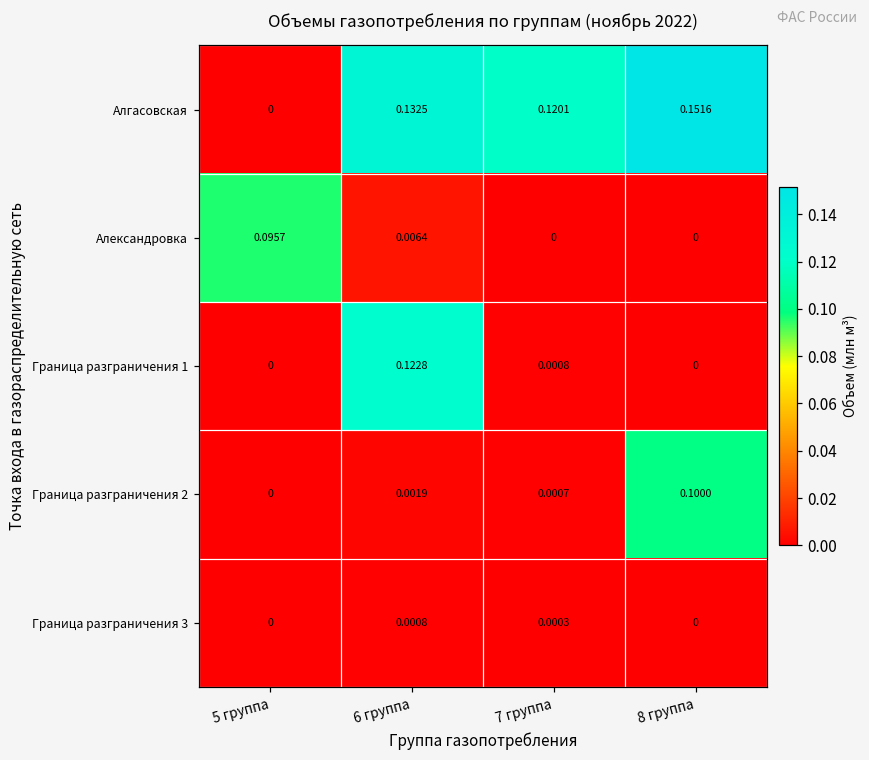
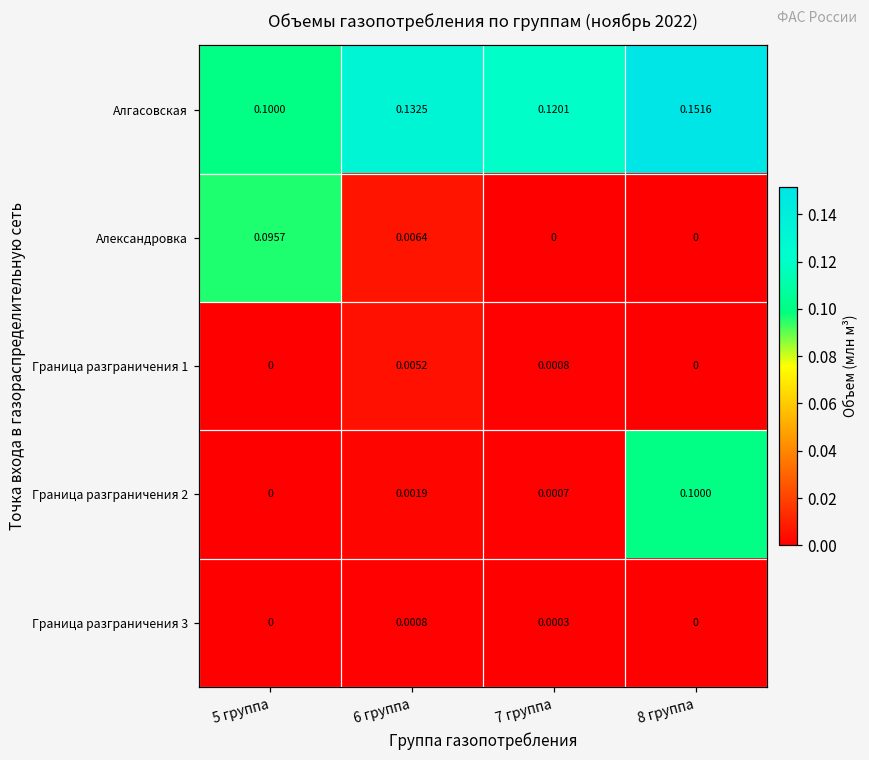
  {
    "Алгасовская": {
-     "5 группа": 0,
+     "5 группа": 0.1000,
      "6 группа": 0.1325,
      "7 группа": 0.1201,
      "8 группа": 0.1516
    },
    "Александровка": {
      "5 группа": 0.0957,
      "6 группа": 0.0064,
      "7 группа": 0,
      "8 группа": 0
    },
    "Граница разграничения 1": {
      "5 группа": 0,
-     "6 группа": 0.1228,
+     "6 группа": 0.0052,
      "7 группа": 0.0008,
      "8 группа": 0
    },
    "Граница разграничения 2": {
      "5 группа": 0,
      "6 группа": 0.0019,
      "7 группа": 0.0007,
      "8 группа": 0.1000
    },
    "Граница разграничения 3": {
      "5 группа": 0,
      "6 группа": 0.0008,
      "7 группа": 0.0003,
      "8 группа": 0
    }
  }
